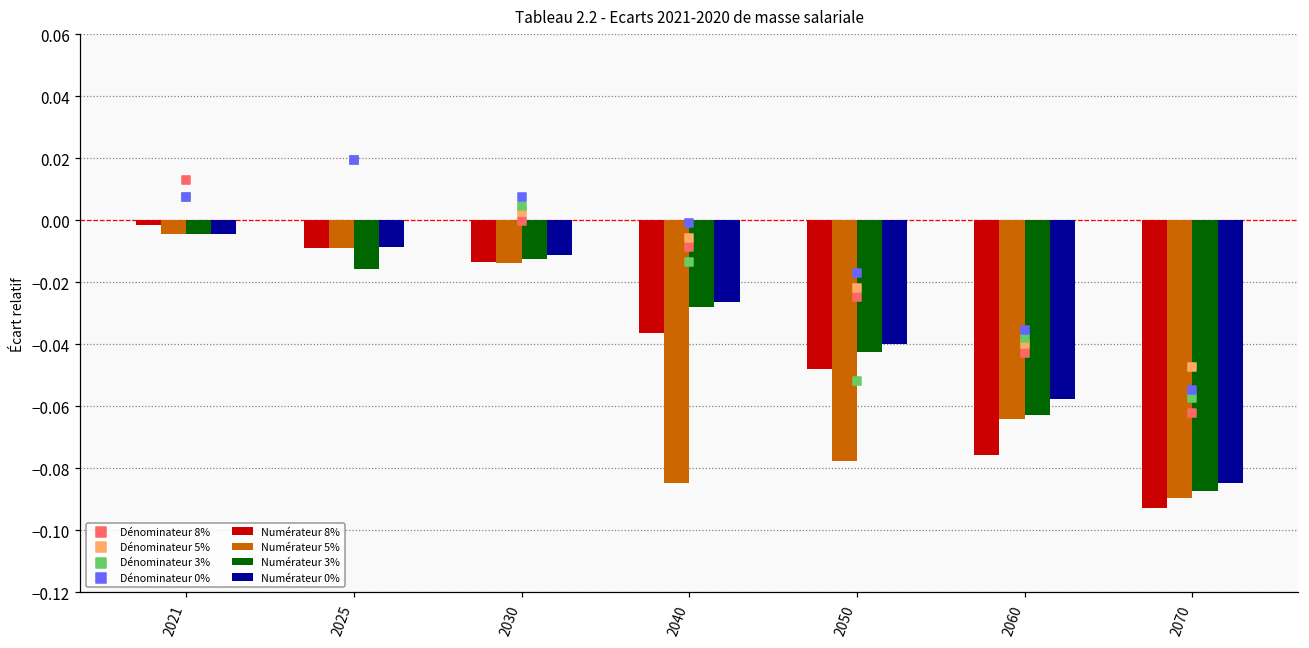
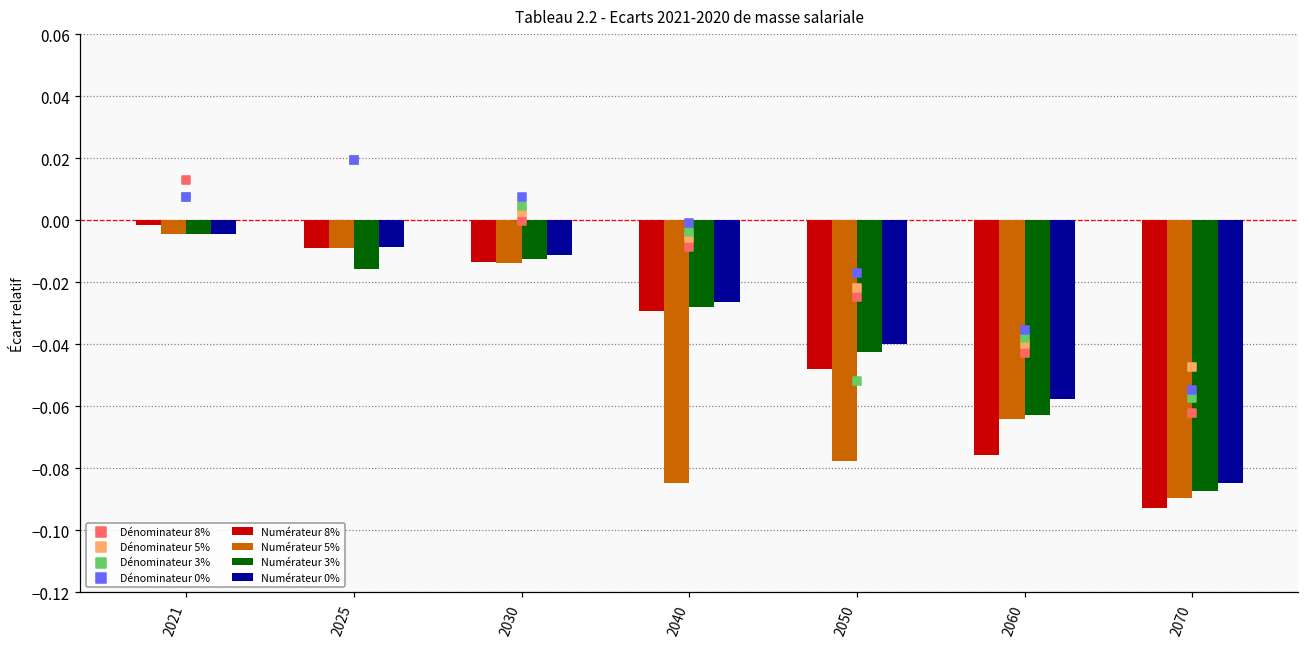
  {
    "Numérateur 8%": {
      "2021": -0.002,
      "2025": -0.009,
      "2030": -0.014,
-     "2040": -0.036,
+     "2040": -0.029,
      "2050": -0.048,
      "2060": -0.076,
      "2070": -0.093
    },
    "Numérateur 5%": {
      "2021": -0.004,
      "2025": -0.009,
      "2030": -0.014,
      "2040": -0.085,
      "2050": -0.078,
      "2060": -0.064,
      "2070": -0.089
    },
    "Numérateur 3%": {
      "2021": -0.004,
      "2025": -0.016,
      "2030": -0.013,
      "2040": -0.028,
      "2050": -0.042,
      "2060": -0.063,
      "2070": -0.087
    },
    "Dénominateur 3%": {
-     "2040": -0.014
+     "2040": -0.004
    },
    "Numérateur 0%": {
      "2021": -0.004,
      "2025": -0.009,
      "2030": -0.011,
      "2040": -0.026,
      "2050": -0.040,
      "2060": -0.058,
      "2070": -0.085
    }
  }
